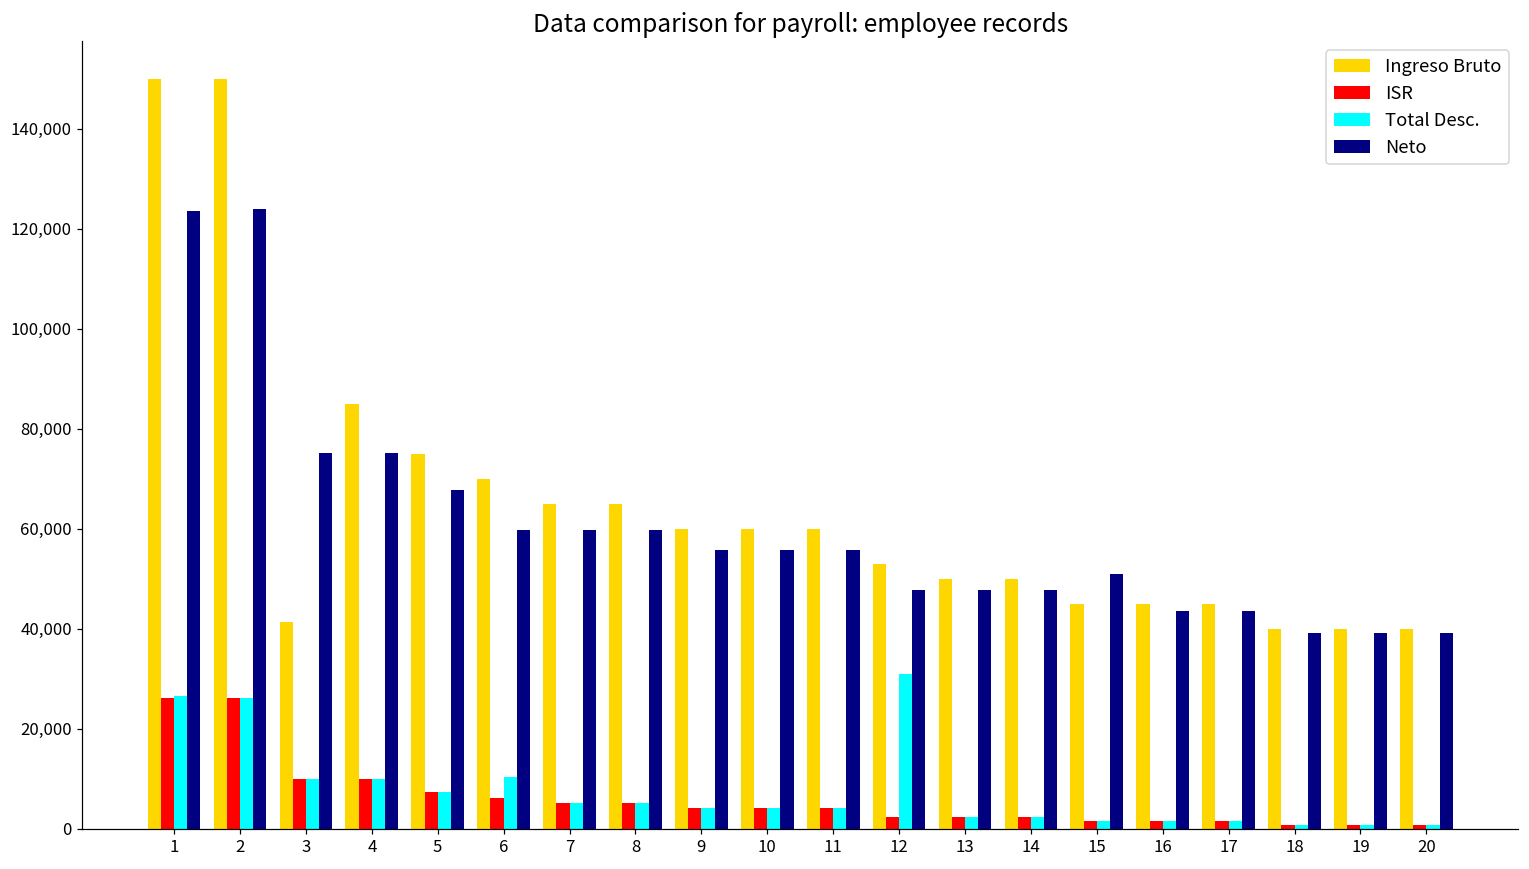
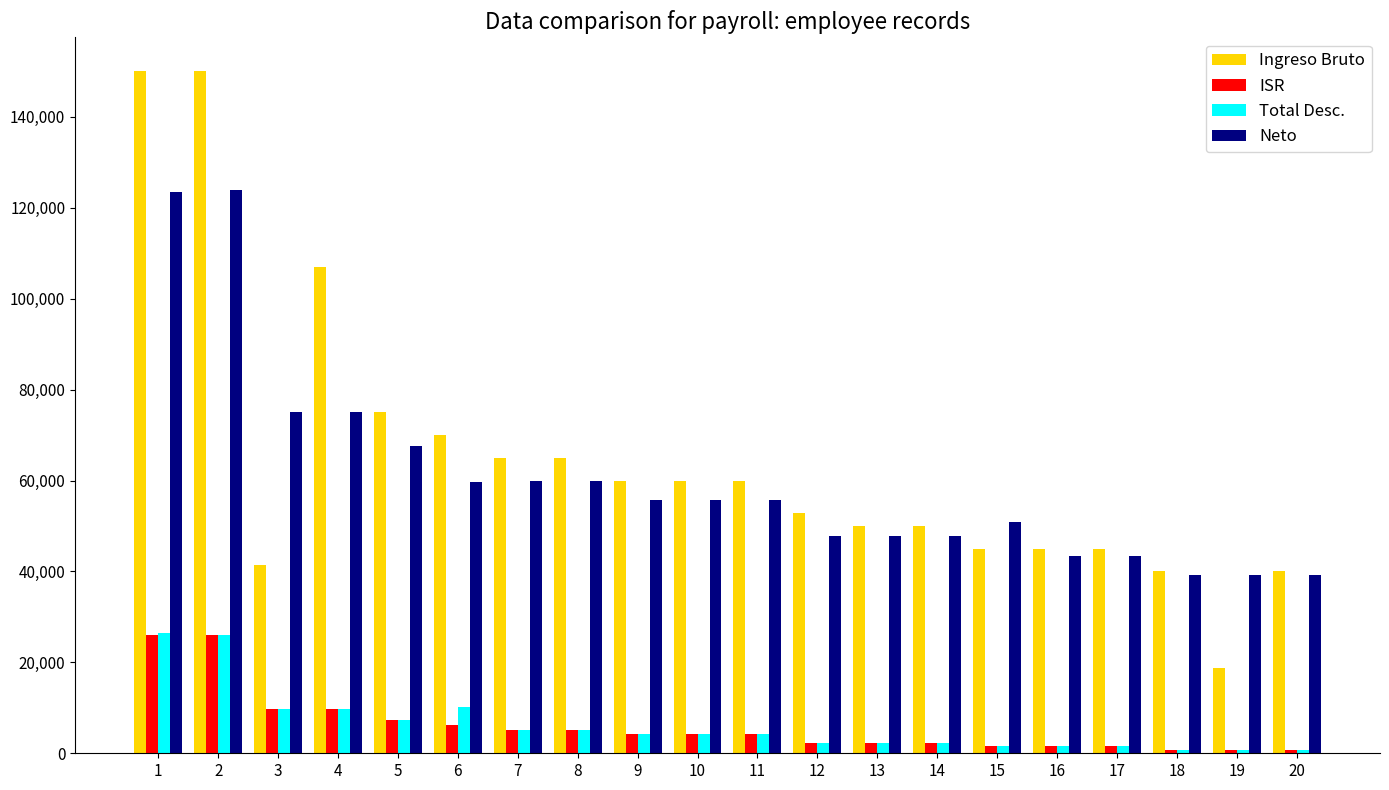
  {
    "Ingreso Bruto": {
      "1": "150,000",
      "2": "150,000",
      "3": "41,000",
-     "4": "85,000",
+     "4": "107,000",
      "5": "75,000",
      "6": "70,000",
      "7": "65,000",
      "8": "65,000",
      "9": "60,000",
      "10": "60,000",
      "11": "60,000",
      "12": "53,000",
      "13": "50,000",
      "14": "50,000",
      "15": "45,000",
      "16": "45,000",
      "17": "45,000",
      "18": "40,000",
-     "19": "40,000",
+     "19": "19,000",
      "20": "40,000"
    },
    "ISR": {
      "1": "26,000",
      "2": "26,000",
      "3": "10,000",
      "4": "10,000",
      "5": "7,000",
      "6": "6,000",
      "7": "5,000",
      "8": "5,000",
      "9": "4,000",
      "10": "4,000",
      "11": "4,000",
      "12": "2,000",
      "13": "2,000",
      "14": "2,000",
      "15": "2,000",
      "16": "2,000",
      "17": "2,000",
      "18": "1,000",
      "19": "1,000",
      "20": "1,000"
    },
    "Total Desc.": {
      "1": "26,000",
      "2": "26,000",
      "3": "10,000",
      "4": "10,000",
      "5": "7,000",
      "6": "10,000",
      "7": "5,000",
      "8": "5,000",
      "9": "4,000",
      "10": "4,000",
      "11": "4,000",
-     "12": "31,000",
+     "12": "2,000",
      "13": "2,000",
      "14": "2,000",
      "15": "2,000",
      "16": "2,000",
      "17": "2,000",
      "18": "1,000",
      "19": "1,000",
      "20": "1,000"
    },
    "Neto": {
      "1": "124,000",
      "2": "124,000",
      "3": "75,000",
      "4": "75,000",
      "5": "68,000",
      "6": "60,000",
      "7": "60,000",
      "8": "60,000",
      "9": "56,000",
      "10": "56,000",
      "11": "56,000",
      "12": "48,000",
      "13": "48,000",
      "14": "48,000",
      "15": "51,000",
      "16": "43,000",
      "17": "43,000",
      "18": "39,000",
      "19": "39,000",
      "20": "39,000"
    }
  }
